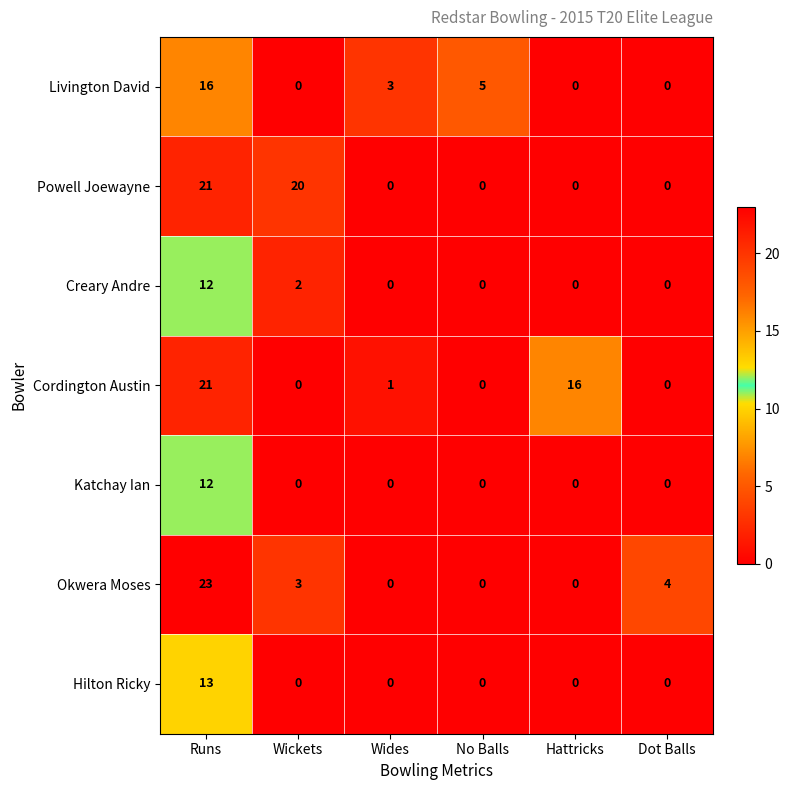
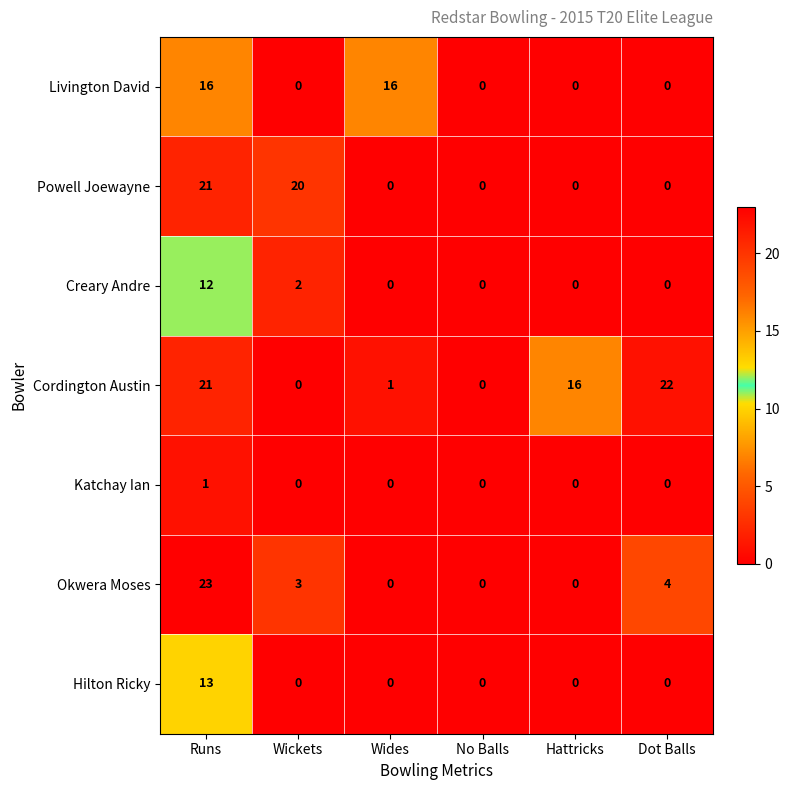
  {
    "Livington David": {
      "Runs": 16,
      "Wickets": 0,
-     "Wides": 3,
-     "No Balls": 5,
+     "Wides": 16,
+     "No Balls": 0,
      "Hattricks": 0,
      "Dot Balls": 0
    },
    "Powell Joewayne": {
      "Runs": 21,
      "Wickets": 20,
      "Wides": 0,
      "No Balls": 0,
      "Hattricks": 0,
      "Dot Balls": 0
    },
    "Creary Andre": {
      "Runs": 12,
      "Wickets": 2,
      "Wides": 0,
      "No Balls": 0,
      "Hattricks": 0,
      "Dot Balls": 0
    },
    "Cordington Austin": {
      "Runs": 21,
      "Wickets": 0,
      "Wides": 1,
      "No Balls": 0,
      "Hattricks": 16,
-     "Dot Balls": 0
+     "Dot Balls": 22
    },
    "Katchay Ian": {
-     "Runs": 12,
+     "Runs": 1,
      "Wickets": 0,
      "Wides": 0,
      "No Balls": 0,
      "Hattricks": 0,
      "Dot Balls": 0
    },
    "Okwera Moses": {
      "Runs": 23,
      "Wickets": 3,
      "Wides": 0,
      "No Balls": 0,
      "Hattricks": 0,
      "Dot Balls": 4
    },
    "Hilton Ricky": {
      "Runs": 13,
      "Wickets": 0,
      "Wides": 0,
      "No Balls": 0,
      "Hattricks": 0,
      "Dot Balls": 0
    }
  }
